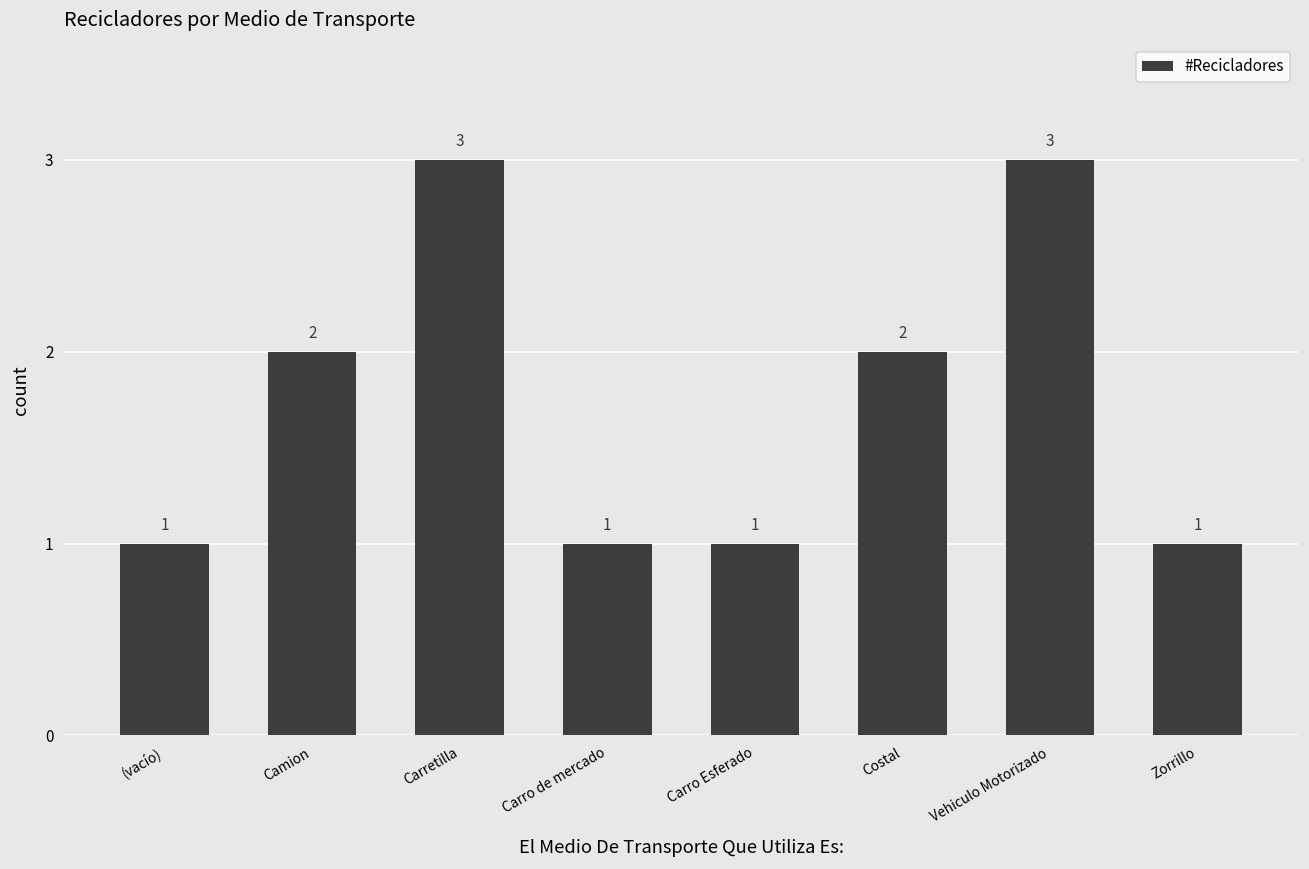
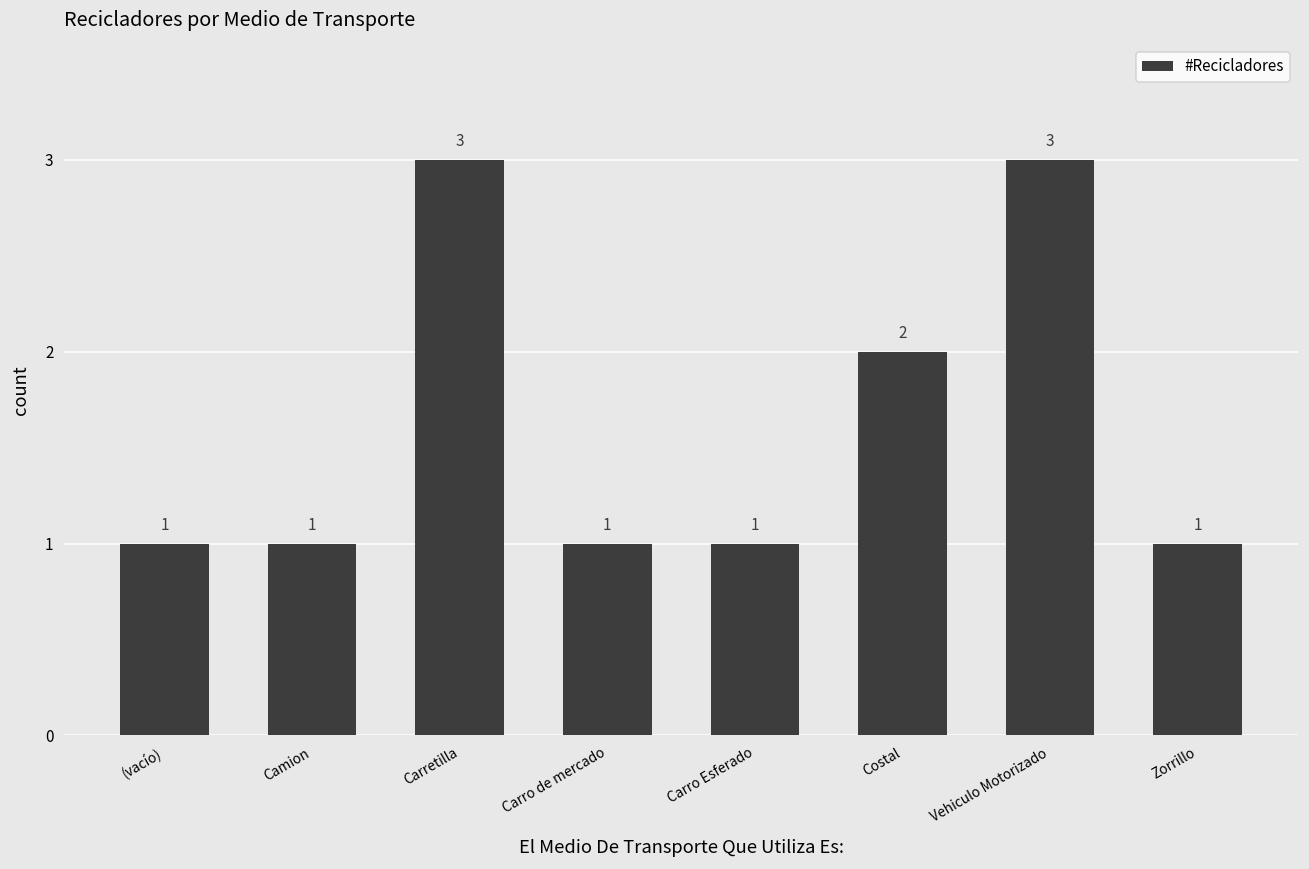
  {
    "(vacío)": 1,
-   "Camion": 2,
+   "Camion": 1,
    "Carretilla": 3,
    "Carro de mercado": 1,
    "Carro Esferado": 1,
    "Costal": 2,
    "Vehiculo Motorizado": 3,
    "Zorrillo": 1
  }
